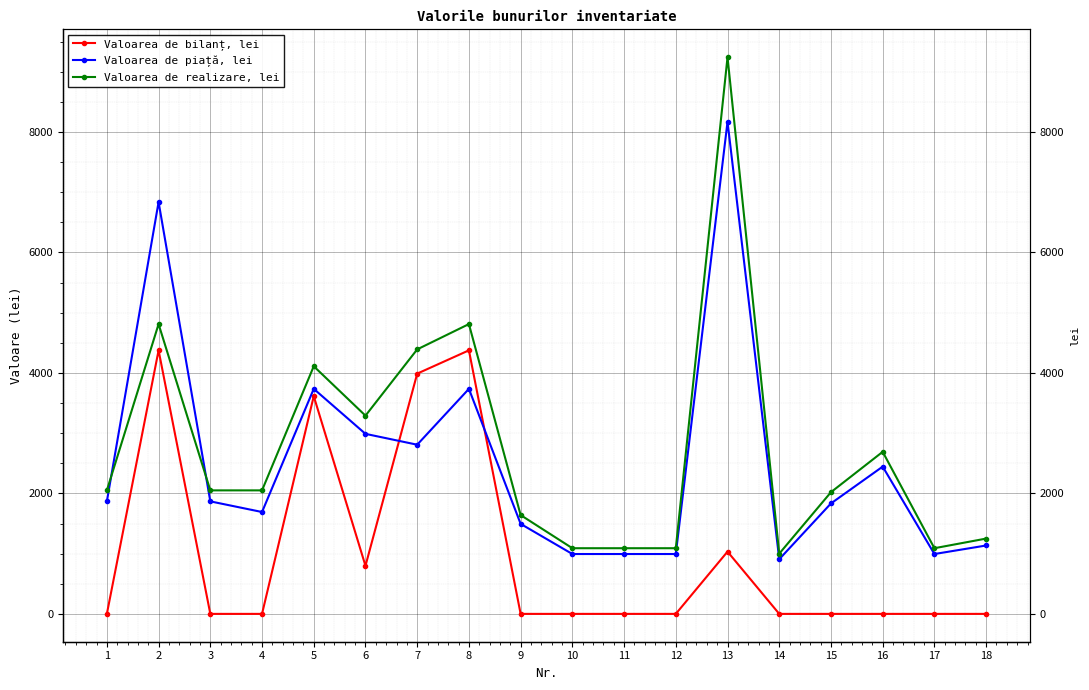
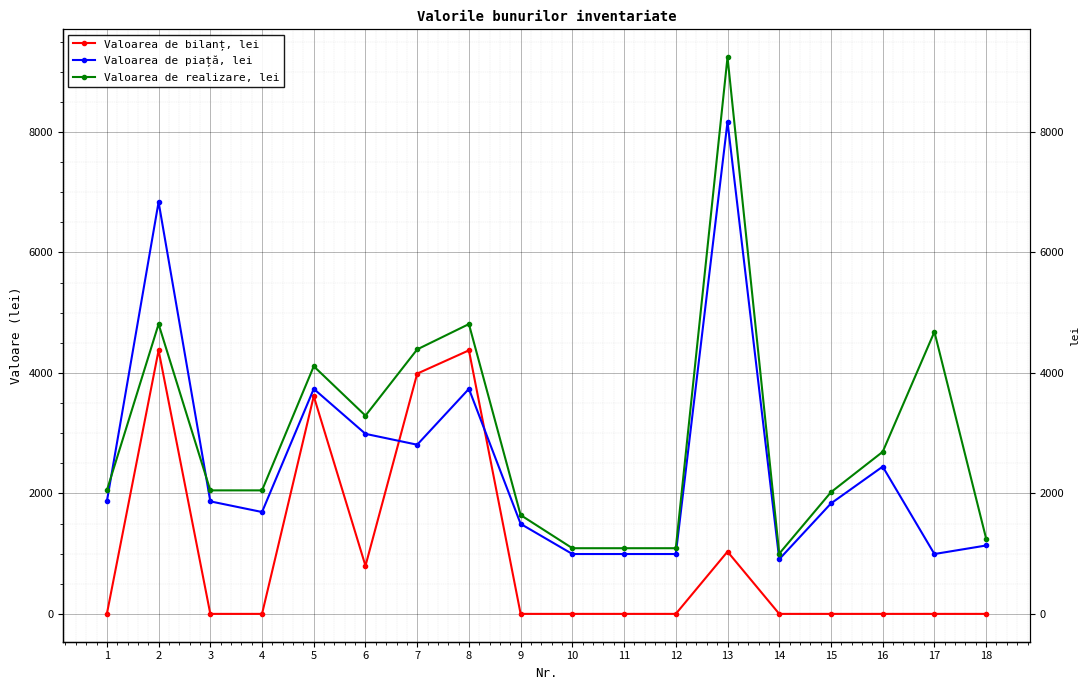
  {
    "Valoarea de bilanț, lei": {
      "1": 0,
      "2": 4400,
      "3": 0,
      "4": 0,
      "5": 3600,
      "6": 800,
      "7": 4000,
      "8": 4400,
      "9": 0,
      "10": 0,
      "11": 0,
      "12": 0,
      "13": 1000,
      "14": 0,
      "15": 0,
      "16": 0,
      "17": 0,
      "18": 0
    },
    "Valoarea de piață, lei": {
      "1": 1900,
      "2": 6800,
      "3": 1900,
      "4": 1700,
      "5": 3700,
      "6": 3000,
      "7": 2800,
      "8": 3700,
      "9": 1500,
      "10": 1000,
      "11": 1000,
      "12": 1000,
      "13": 8200,
      "14": 900,
      "15": 1800,
      "16": 2400,
      "17": 1000,
      "18": 1100
    },
    "Valoarea de realizare, lei": {
      "1": 2100,
      "2": 4800,
      "3": 2100,
      "4": 2100,
      "5": 4100,
      "6": 3300,
      "7": 4400,
      "8": 4800,
      "9": 1600,
      "10": 1100,
      "11": 1100,
      "12": 1100,
      "13": 9200,
      "14": 1000,
      "15": 2000,
      "16": 2700,
-     "17": 1100,
+     "17": 4700,
      "18": 1300
    }
  }
